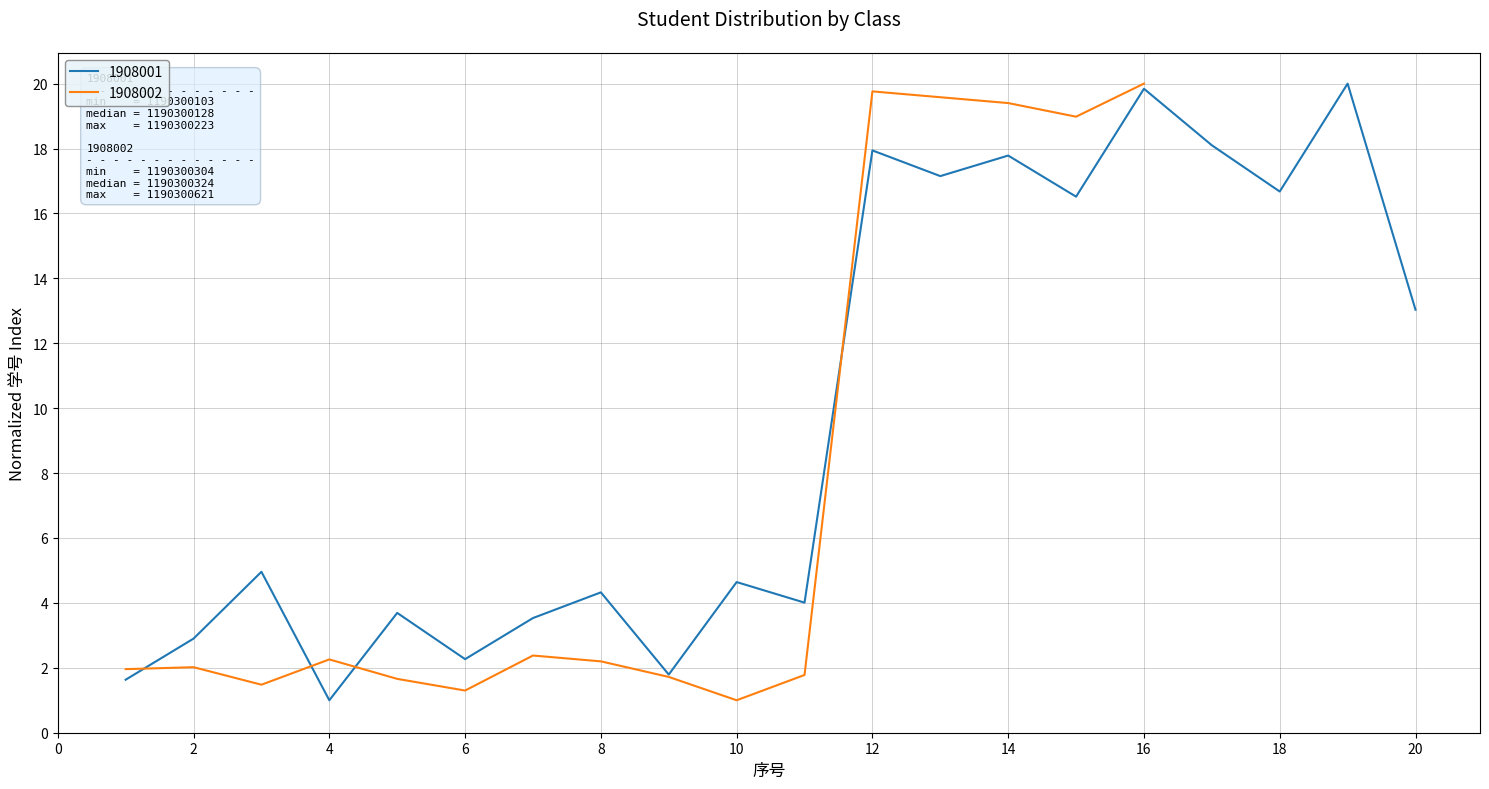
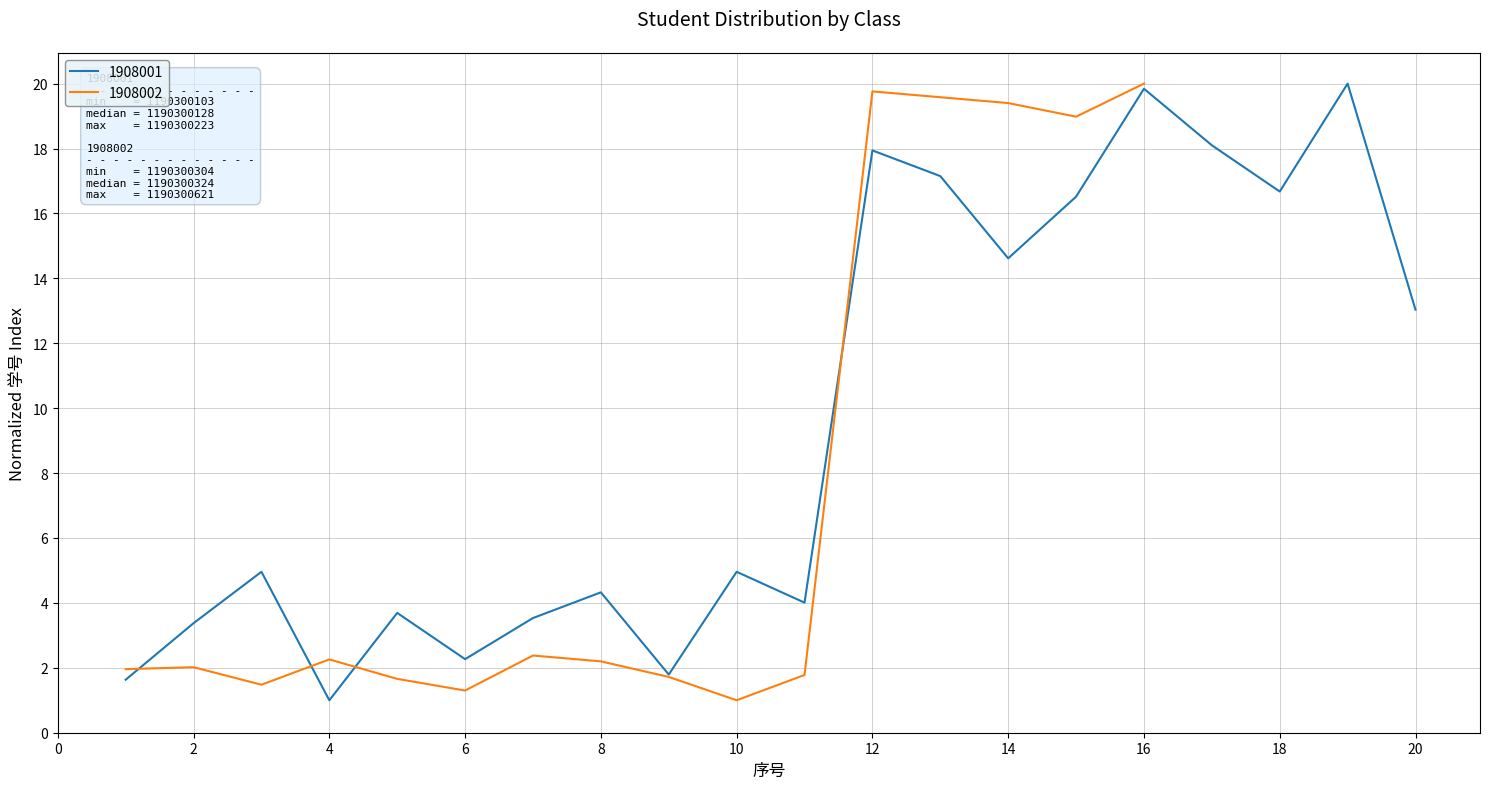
  {
    "1908001": {
-     "2": 2.9,
+     "2": 3.4,
      "4": 1.0,
      "6": 2.3,
      "8": 4.3,
-     "10": 4.6,
+     "10": 5.0,
      "12": 17.9,
-     "14": 17.8,
+     "14": 14.6,
      "16": 19.8,
      "18": 16.7,
      "20": 13.0
    },
    "1908002": {
      "2": 2.0,
      "4": 2.3,
      "6": 1.3,
      "8": 2.2,
      "10": 1.0,
      "12": 19.8,
      "14": 19.4,
      "16": 20.0
    }
  }
